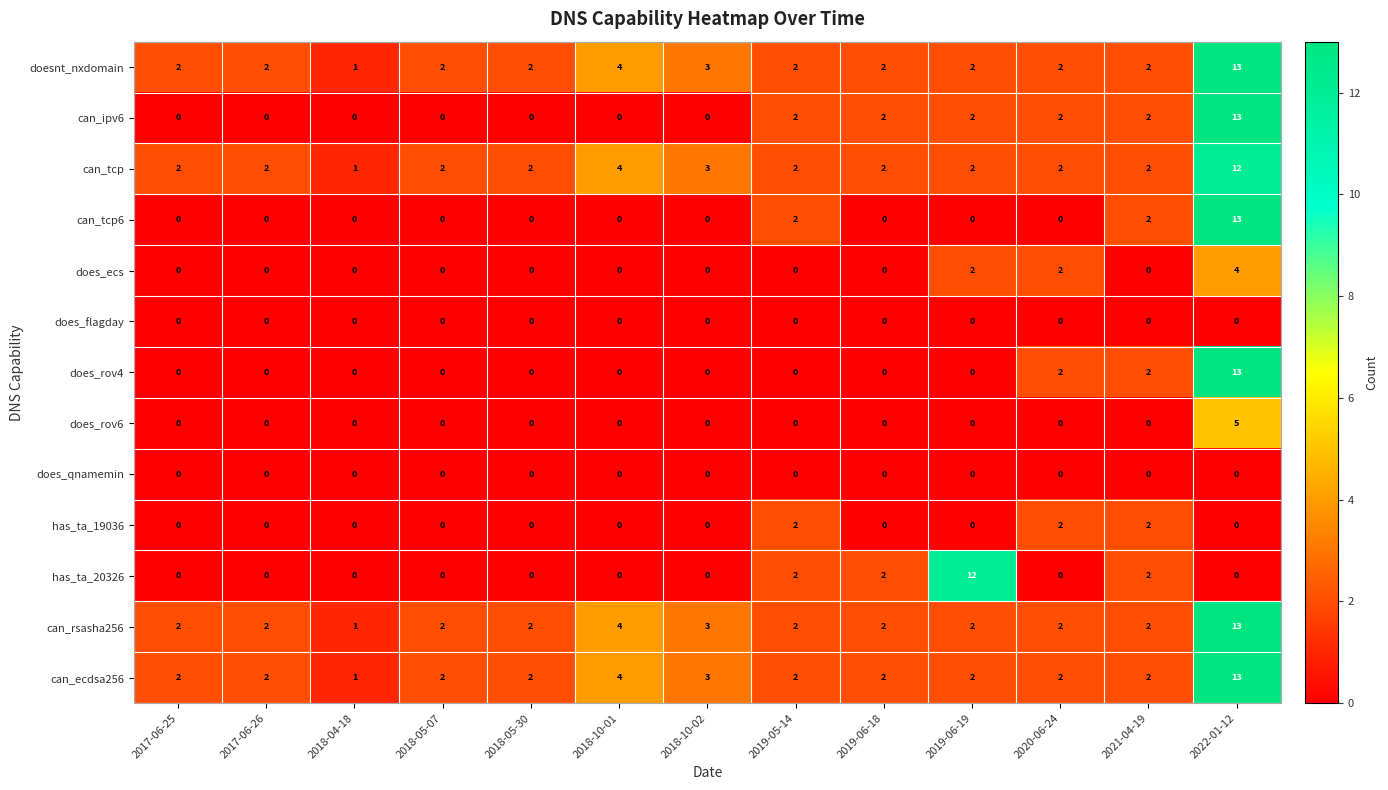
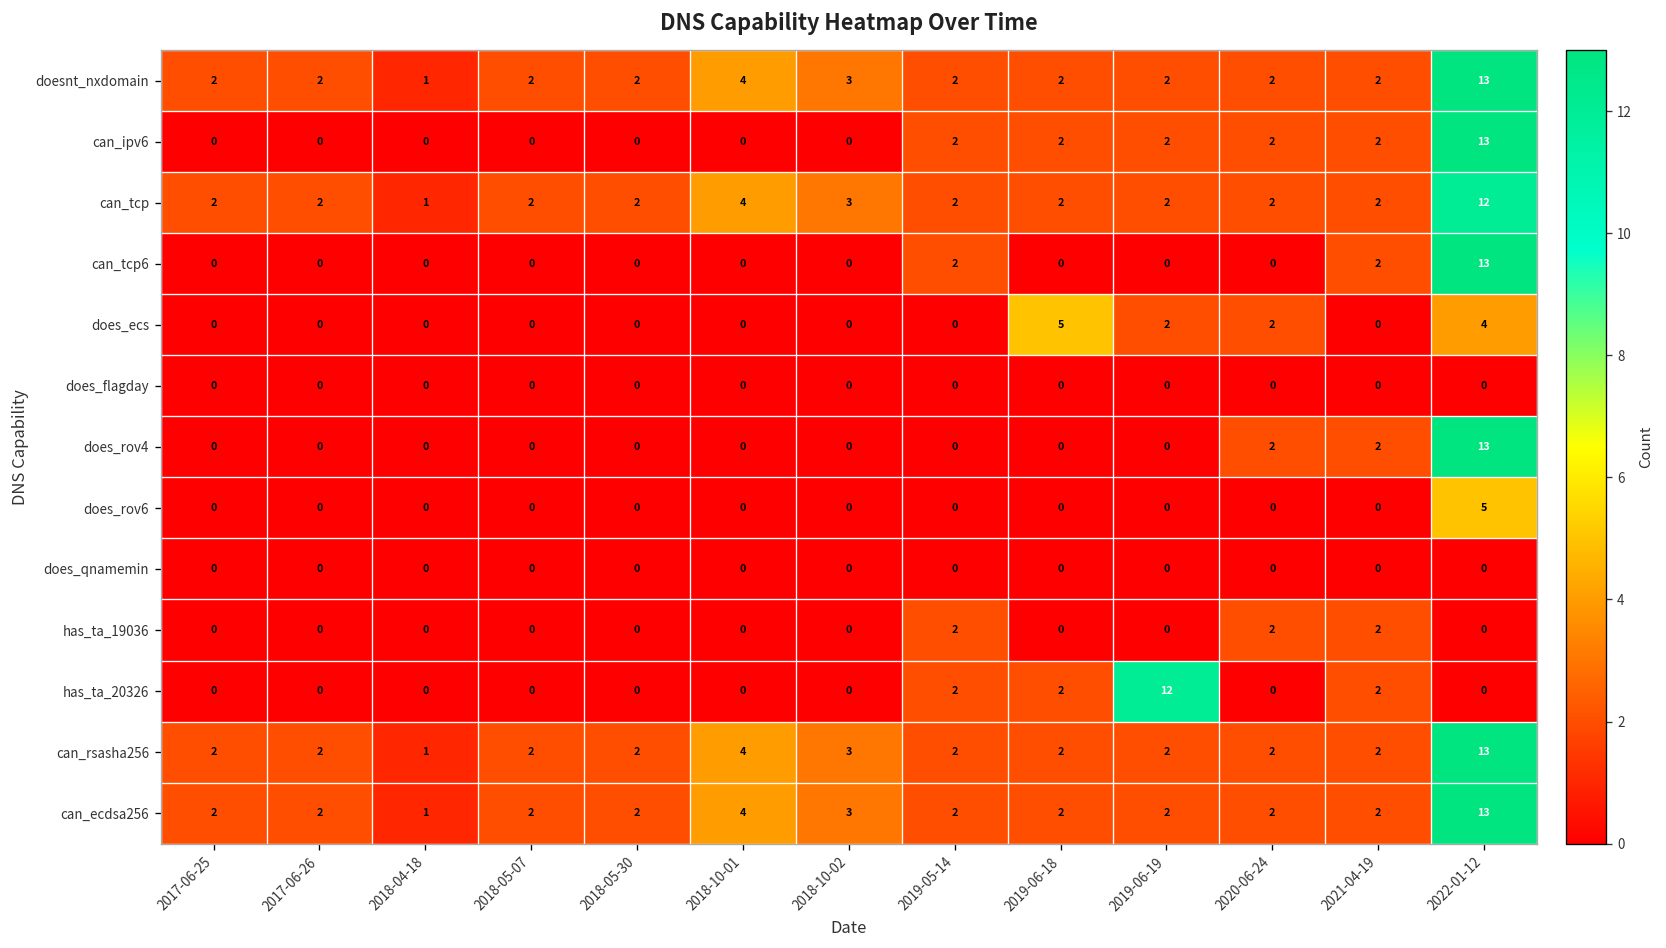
  {
    "doesnt_nxdomain": {
      "2017-06-25": 2,
      "2017-06-26": 2,
      "2018-04-18": 1,
      "2018-05-07": 2,
      "2018-05-30": 2,
      "2018-10-01": 4,
      "2018-10-02": 3,
      "2019-05-14": 2,
      "2019-06-18": 2,
      "2019-06-19": 2,
      "2020-06-24": 2,
      "2021-04-19": 2,
      "2022-01-12": 13
    },
    "can_ipv6": {
      "2017-06-25": 0,
      "2017-06-26": 0,
      "2018-04-18": 0,
      "2018-05-07": 0,
      "2018-05-30": 0,
      "2018-10-01": 0,
      "2018-10-02": 0,
      "2019-05-14": 2,
      "2019-06-18": 2,
      "2019-06-19": 2,
      "2020-06-24": 2,
      "2021-04-19": 2,
      "2022-01-12": 13
    },
    "can_tcp": {
      "2017-06-25": 2,
      "2017-06-26": 2,
      "2018-04-18": 1,
      "2018-05-07": 2,
      "2018-05-30": 2,
      "2018-10-01": 4,
      "2018-10-02": 3,
      "2019-05-14": 2,
      "2019-06-18": 2,
      "2019-06-19": 2,
      "2020-06-24": 2,
      "2021-04-19": 2,
      "2022-01-12": 12
    },
    "can_tcp6": {
      "2017-06-25": 0,
      "2017-06-26": 0,
      "2018-04-18": 0,
      "2018-05-07": 0,
      "2018-05-30": 0,
      "2018-10-01": 0,
      "2018-10-02": 0,
      "2019-05-14": 2,
      "2019-06-18": 0,
      "2019-06-19": 0,
      "2020-06-24": 0,
      "2021-04-19": 2,
      "2022-01-12": 13
    },
    "does_ecs": {
      "2017-06-25": 0,
      "2017-06-26": 0,
      "2018-04-18": 0,
      "2018-05-07": 0,
      "2018-05-30": 0,
      "2018-10-01": 0,
      "2018-10-02": 0,
      "2019-05-14": 0,
-     "2019-06-18": 0,
+     "2019-06-18": 5,
      "2019-06-19": 2,
      "2020-06-24": 2,
      "2021-04-19": 0,
      "2022-01-12": 4
    },
    "does_flagday": {
      "2017-06-25": 0,
      "2017-06-26": 0,
      "2018-04-18": 0,
      "2018-05-07": 0,
      "2018-05-30": 0,
      "2018-10-01": 0,
      "2018-10-02": 0,
      "2019-05-14": 0,
      "2019-06-18": 0,
      "2019-06-19": 0,
      "2020-06-24": 0,
      "2021-04-19": 0,
      "2022-01-12": 0
    },
    "does_rov4": {
      "2017-06-25": 0,
      "2017-06-26": 0,
      "2018-04-18": 0,
      "2018-05-07": 0,
      "2018-05-30": 0,
      "2018-10-01": 0,
      "2018-10-02": 0,
      "2019-05-14": 0,
      "2019-06-18": 0,
      "2019-06-19": 0,
      "2020-06-24": 2,
      "2021-04-19": 2,
      "2022-01-12": 13
    },
    "does_rov6": {
      "2017-06-25": 0,
      "2017-06-26": 0,
      "2018-04-18": 0,
      "2018-05-07": 0,
      "2018-05-30": 0,
      "2018-10-01": 0,
      "2018-10-02": 0,
      "2019-05-14": 0,
      "2019-06-18": 0,
      "2019-06-19": 0,
      "2020-06-24": 0,
      "2021-04-19": 0,
      "2022-01-12": 5
    },
    "does_qnamemin": {
      "2017-06-25": 0,
      "2017-06-26": 0,
      "2018-04-18": 0,
      "2018-05-07": 0,
      "2018-05-30": 0,
      "2018-10-01": 0,
      "2018-10-02": 0,
      "2019-05-14": 0,
      "2019-06-18": 0,
      "2019-06-19": 0,
      "2020-06-24": 0,
      "2021-04-19": 0,
      "2022-01-12": 0
    },
    "has_ta_19036": {
      "2017-06-25": 0,
      "2017-06-26": 0,
      "2018-04-18": 0,
      "2018-05-07": 0,
      "2018-05-30": 0,
      "2018-10-01": 0,
      "2018-10-02": 0,
      "2019-05-14": 2,
      "2019-06-18": 0,
      "2019-06-19": 0,
      "2020-06-24": 2,
      "2021-04-19": 2,
      "2022-01-12": 0
    },
    "has_ta_20326": {
      "2017-06-25": 0,
      "2017-06-26": 0,
      "2018-04-18": 0,
      "2018-05-07": 0,
      "2018-05-30": 0,
      "2018-10-01": 0,
      "2018-10-02": 0,
      "2019-05-14": 2,
      "2019-06-18": 2,
      "2019-06-19": 12,
      "2020-06-24": 0,
      "2021-04-19": 2,
      "2022-01-12": 0
    },
    "can_rsasha256": {
      "2017-06-25": 2,
      "2017-06-26": 2,
      "2018-04-18": 1,
      "2018-05-07": 2,
      "2018-05-30": 2,
      "2018-10-01": 4,
      "2018-10-02": 3,
      "2019-05-14": 2,
      "2019-06-18": 2,
      "2019-06-19": 2,
      "2020-06-24": 2,
      "2021-04-19": 2,
      "2022-01-12": 13
    },
    "can_ecdsa256": {
      "2017-06-25": 2,
      "2017-06-26": 2,
      "2018-04-18": 1,
      "2018-05-07": 2,
      "2018-05-30": 2,
      "2018-10-01": 4,
      "2018-10-02": 3,
      "2019-05-14": 2,
      "2019-06-18": 2,
      "2019-06-19": 2,
      "2020-06-24": 2,
      "2021-04-19": 2,
      "2022-01-12": 13
    }
  }
